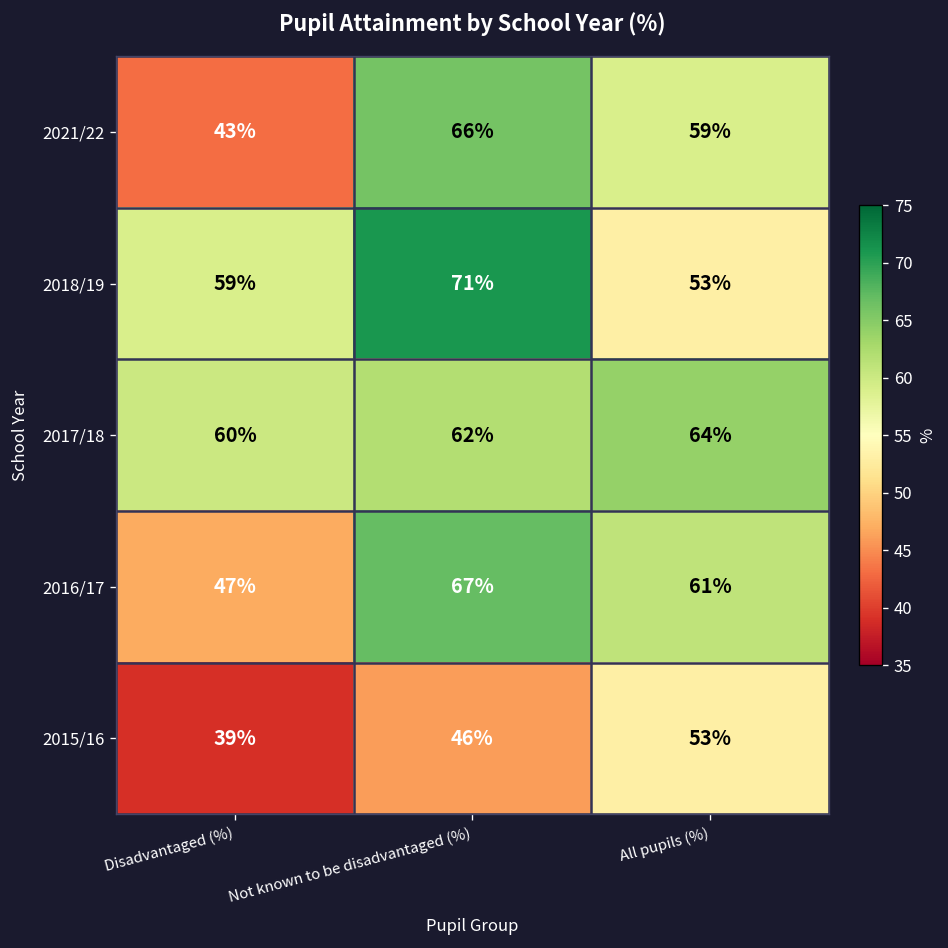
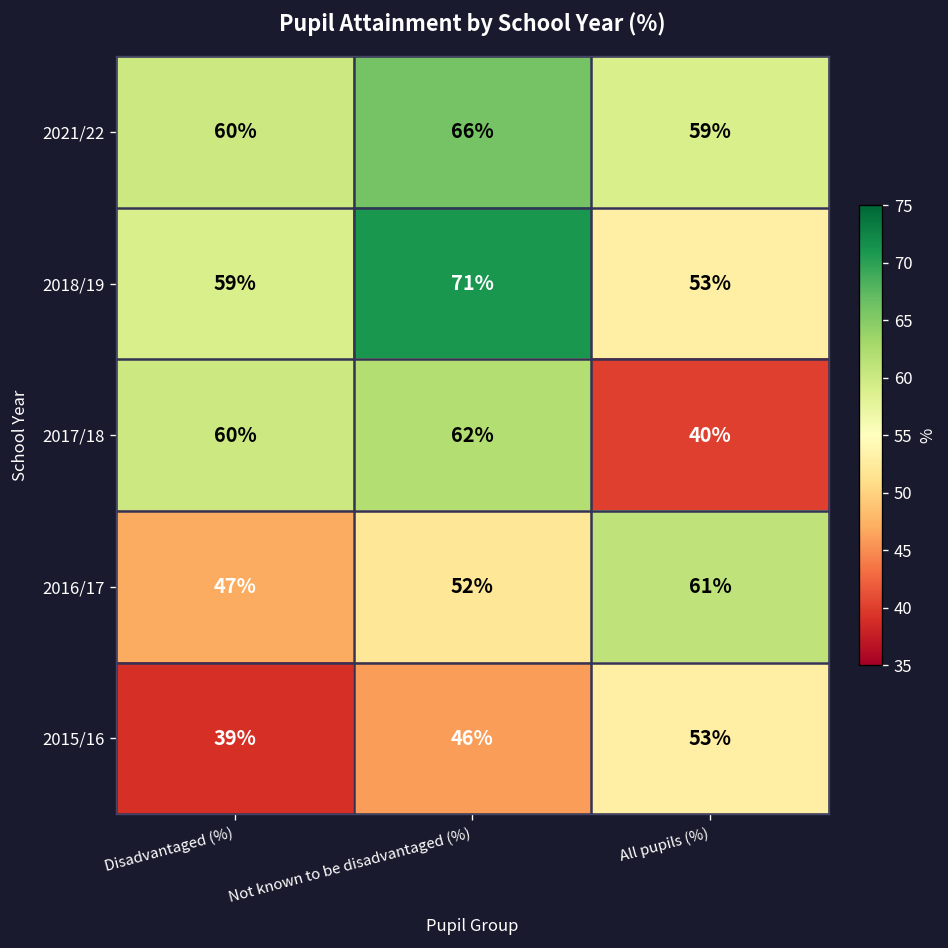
  {
    "2021/22": {
-     "Disadvantaged (%)": "43%",
+     "Disadvantaged (%)": "60%",
      "Not known to be disadvantaged (%)": "66%",
      "All pupils (%)": "59%"
    },
    "2018/19": {
      "Disadvantaged (%)": "59%",
      "Not known to be disadvantaged (%)": "71%",
      "All pupils (%)": "53%"
    },
    "2017/18": {
      "Disadvantaged (%)": "60%",
      "Not known to be disadvantaged (%)": "62%",
-     "All pupils (%)": "64%"
+     "All pupils (%)": "40%"
    },
    "2016/17": {
      "Disadvantaged (%)": "47%",
-     "Not known to be disadvantaged (%)": "67%",
+     "Not known to be disadvantaged (%)": "52%",
      "All pupils (%)": "61%"
    },
    "2015/16": {
      "Disadvantaged (%)": "39%",
      "Not known to be disadvantaged (%)": "46%",
      "All pupils (%)": "53%"
    }
  }
